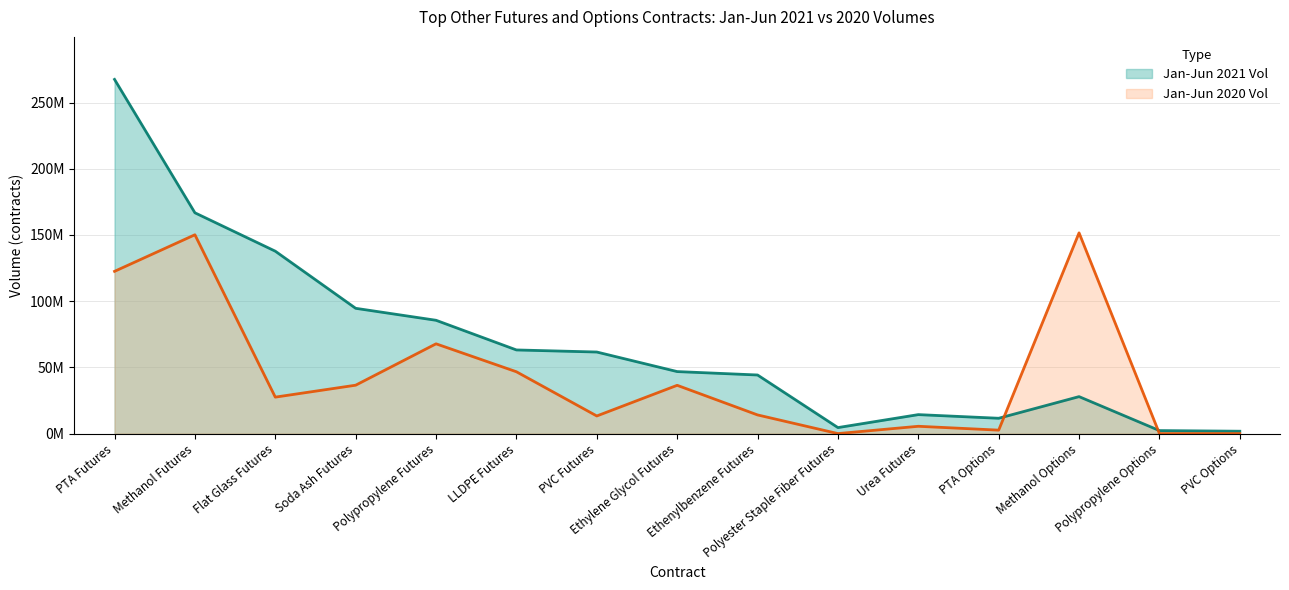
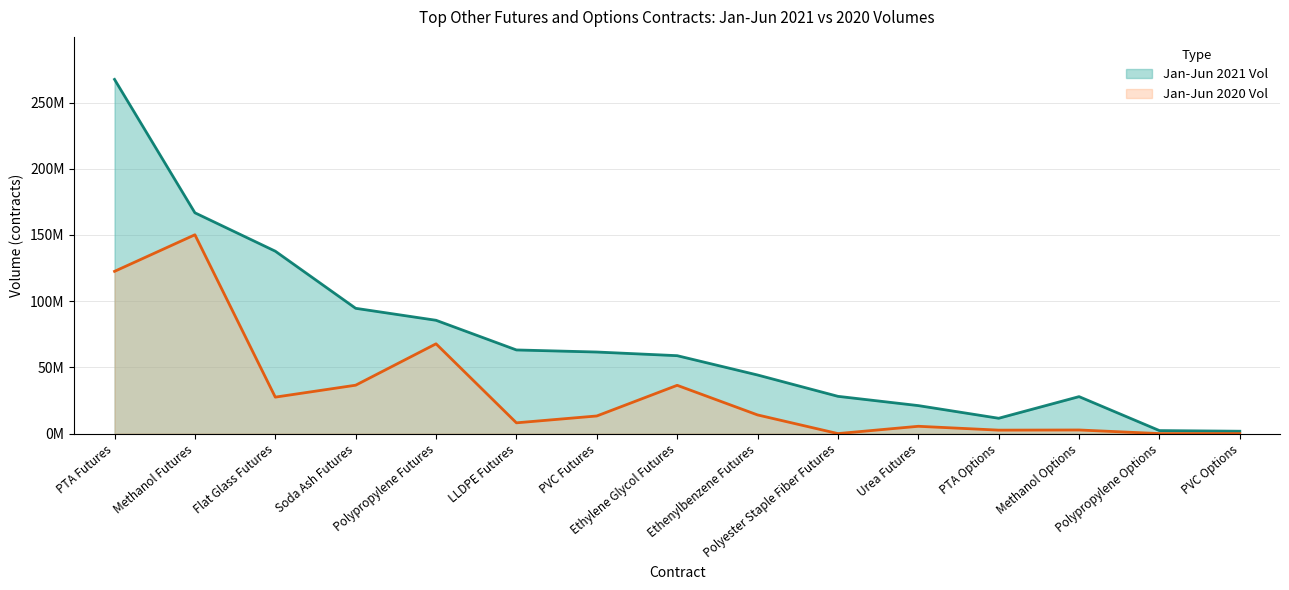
  {
    "Jan-Jun 2021 Vol": {
      "PTA Futures": 267000000,
      "Methanol Futures": 167000000,
      "Flat Glass Futures": 138000000,
      "Soda Ash Futures": 95000000,
      "Polypropylene Futures": 86000000,
      "LLDPE Futures": 63000000,
      "PVC Futures": 62000000,
-     "Ethylene Glycol Futures": 47000000,
+     "Ethylene Glycol Futures": 59000000,
      "Ethenylbenzene Futures": 44000000,
-     "Polyester Staple Fiber Futures": 5000000,
-     "Urea Futures": 14000000,
+     "Polyester Staple Fiber Futures": 28000000,
+     "Urea Futures": 21000000,
      "PTA Options": 12000000,
      "Methanol Options": 28000000,
      "Polypropylene Options": 2000000
    },
    "Jan-Jun 2020 Vol": {
      "PTA Futures": 123000000,
      "Methanol Futures": 150000000,
      "Flat Glass Futures": 28000000,
      "Soda Ash Futures": 37000000,
      "Polypropylene Futures": 68000000,
-     "LLDPE Futures": 47000000,
+     "LLDPE Futures": 8000000,
      "PVC Futures": 13000000,
      "Ethylene Glycol Futures": 36000000,
      "Ethenylbenzene Futures": 14000000,
      "Polyester Staple Fiber Futures": 0,
      "Urea Futures": 6000000,
      "PTA Options": 3000000,
-     "Methanol Options": 152000000,
+     "Methanol Options": 3000000,
      "Polypropylene Options": 0
    }
  }
